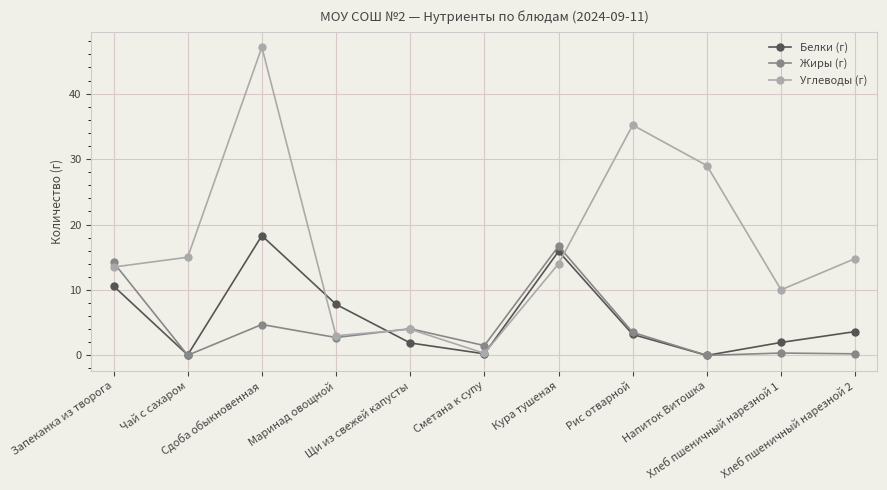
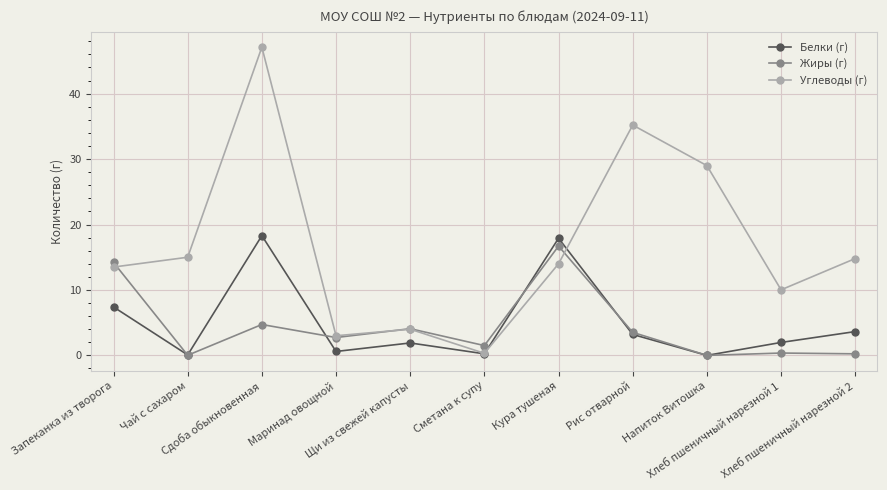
  {
    "Белки (г)": {
-     "Запеканка из творога": 11,
+     "Запеканка из творога": 7,
      "Сдоба обыкновенная": 18,
-     "Маринад овощной": 8,
+     "Маринад овощной": 1,
      "Щи из свежей капусты": 2,
-     "Кура тушеная": 16,
+     "Кура тушеная": 18,
      "Хлеб пшеничный нарезной 1": 2,
      "Хлеб пшеничный нарезной 2": 4
    }
  }
